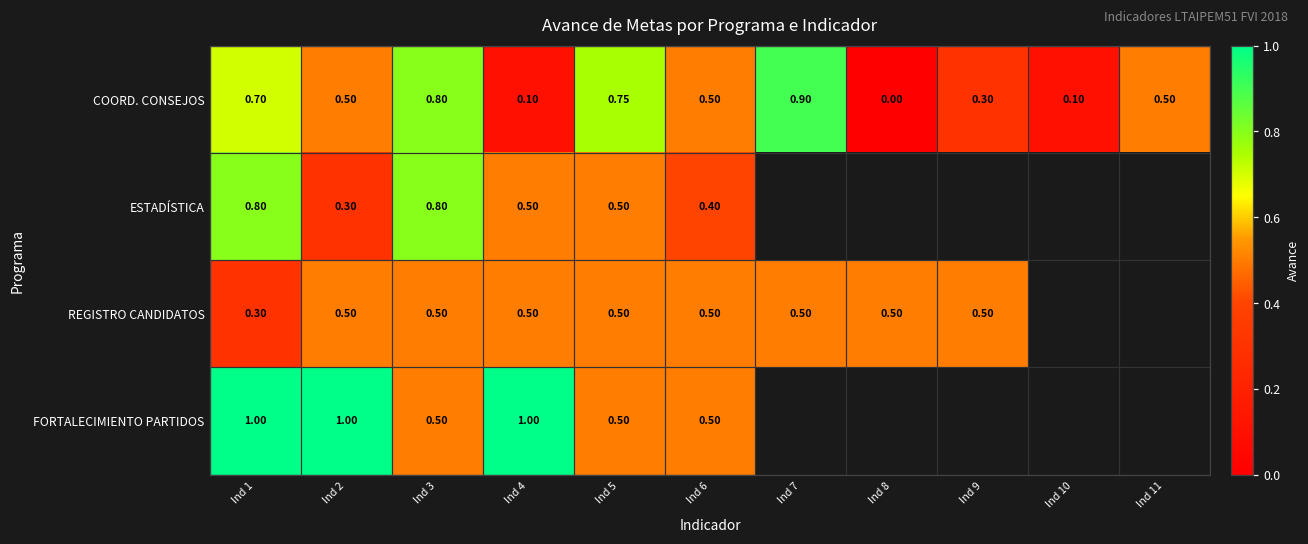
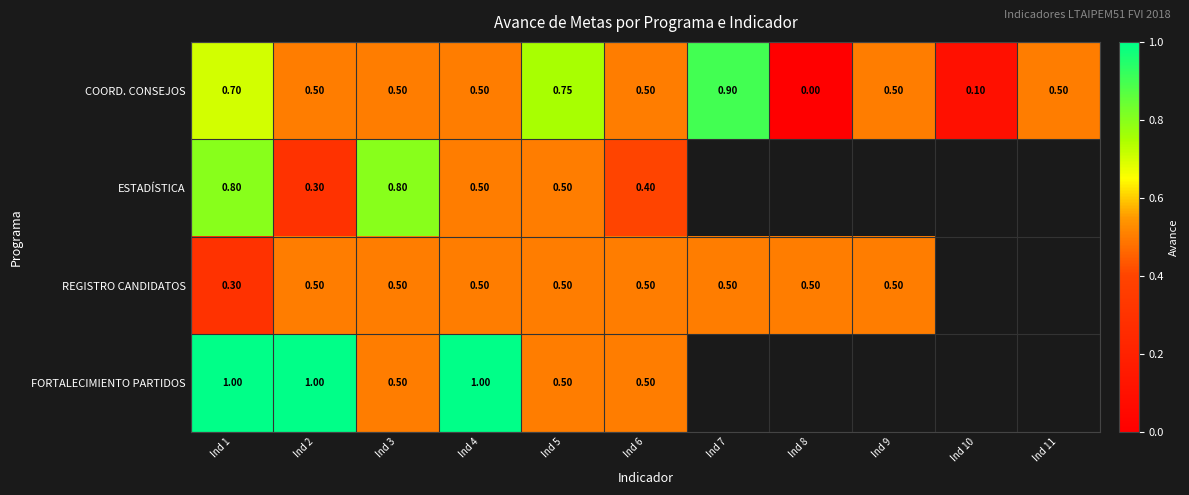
  {
    "COORD. CONSEJOS": {
      "Ind 1": 0.70,
      "Ind 2": 0.50,
-     "Ind 3": 0.80,
-     "Ind 4": 0.10,
+     "Ind 3": 0.50,
+     "Ind 4": 0.50,
      "Ind 5": 0.75,
      "Ind 6": 0.50,
      "Ind 7": 0.90,
      "Ind 8": 0.00,
-     "Ind 9": 0.30,
+     "Ind 9": 0.50,
      "Ind 10": 0.10,
      "Ind 11": 0.50
    },
    "ESTADÍSTICA": {
      "Ind 1": 0.80,
      "Ind 2": 0.30,
      "Ind 3": 0.80,
      "Ind 4": 0.50,
      "Ind 5": 0.50,
      "Ind 6": 0.40
    },
    "REGISTRO CANDIDATOS": {
      "Ind 1": 0.30,
      "Ind 2": 0.50,
      "Ind 3": 0.50,
      "Ind 4": 0.50,
      "Ind 5": 0.50,
      "Ind 6": 0.50,
      "Ind 7": 0.50,
      "Ind 8": 0.50,
      "Ind 9": 0.50
    },
    "FORTALECIMIENTO PARTIDOS": {
      "Ind 1": 1.00,
      "Ind 2": 1.00,
      "Ind 3": 0.50,
      "Ind 4": 1.00,
      "Ind 5": 0.50,
      "Ind 6": 0.50
    }
  }
